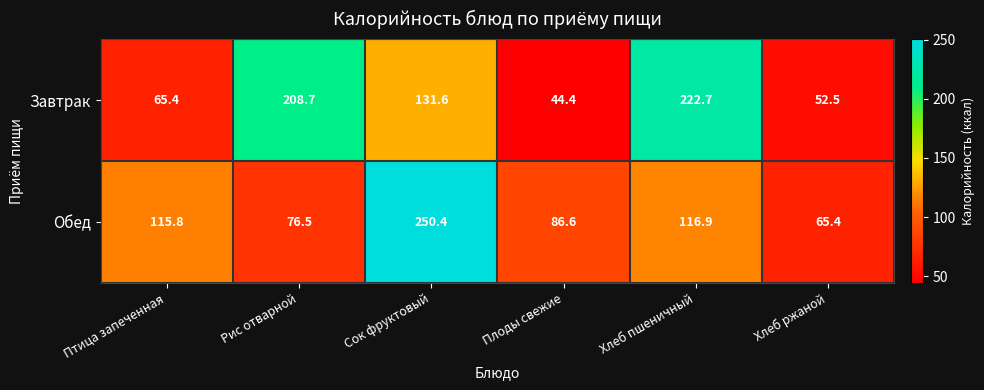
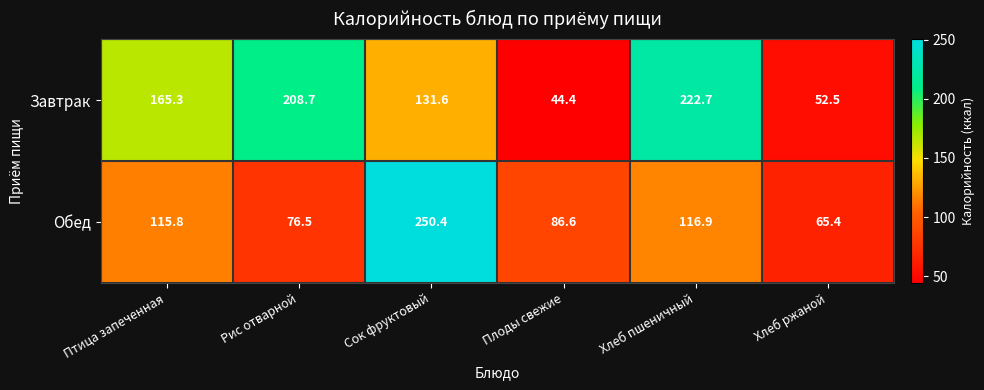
  {
    "Завтрак": {
-     "Птица запеченная": 65.4,
+     "Птица запеченная": 165.3,
      "Рис отварной": 208.7,
      "Сок фруктовый": 131.6,
      "Плоды свежие": 44.4,
      "Хлеб пшеничный": 222.7,
      "Хлеб ржаной": 52.5
    },
    "Обед": {
      "Птица запеченная": 115.8,
      "Рис отварной": 76.5,
      "Сок фруктовый": 250.4,
      "Плоды свежие": 86.6,
      "Хлеб пшеничный": 116.9,
      "Хлеб ржаной": 65.4
    }
  }
